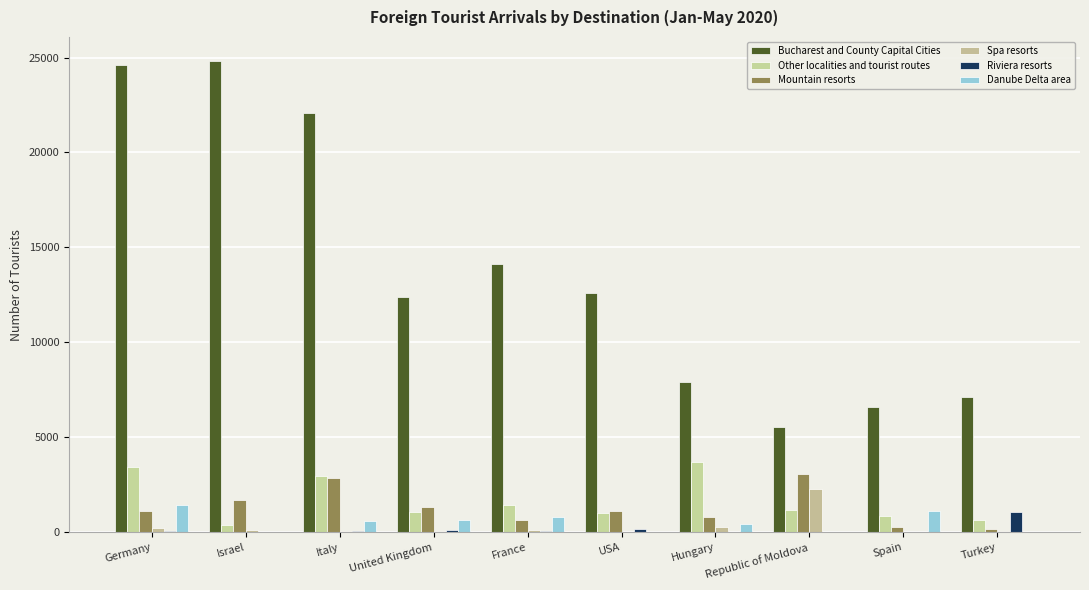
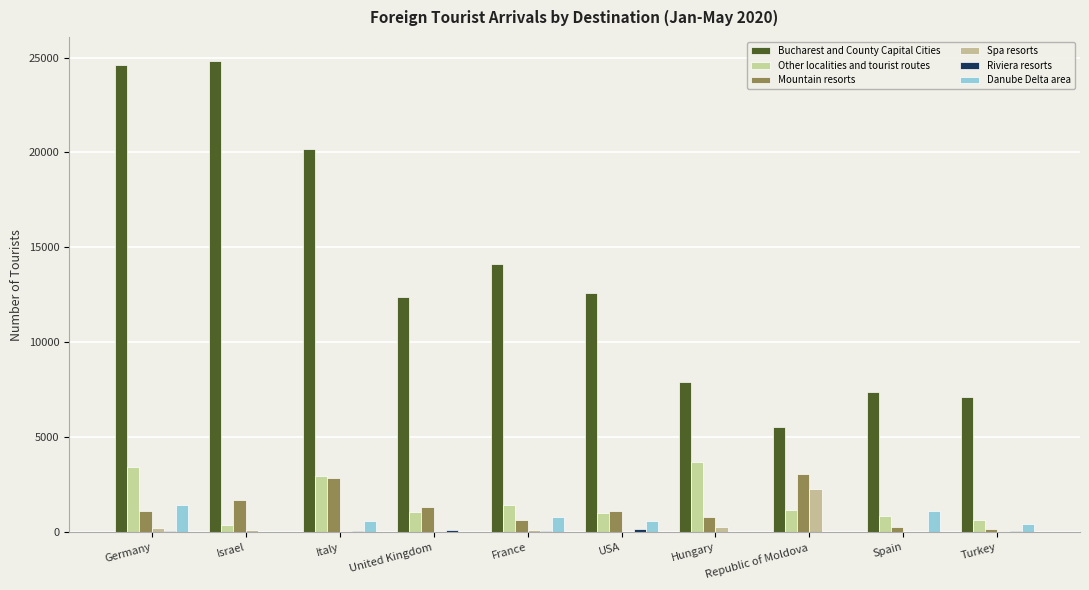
  {
    "Bucharest and County Capital Cities": {
      "Germany": 24600,
      "Israel": 24800,
-     "Italy": 22100,
+     "Italy": 20200,
      "United Kingdom": 12400,
      "France": 14100,
      "USA": 12600,
      "Hungary": 7900,
      "Republic of Moldova": 5500,
-     "Spain": 6600,
+     "Spain": 7400,
      "Turkey": 7100
    },
    "Mountain resorts": {
      "Germany": 1200,
      "Israel": 1700,
      "Italy": 2900,
      "United Kingdom": 1300,
      "France": 700,
      "USA": 1100,
      "Hungary": 800,
      "Republic of Moldova": 3100,
      "Spain": 300,
      "Turkey": 200
    },
    "Riviera resorts": {
      "USA": 200,
-     "Turkey": 1100
+     "Turkey": 100
    },
    "Danube Delta area": {
      "Germany": 1500,
      "Italy": 600,
-     "United Kingdom": 600,
+     "United Kingdom": 0,
      "France": 800,
-     "USA": 0,
-     "Hungary": 400,
+     "USA": 600,
+     "Hungary": 0,
      "Spain": 1100,
-     "Turkey": 0
+     "Turkey": 400
    }
  }
